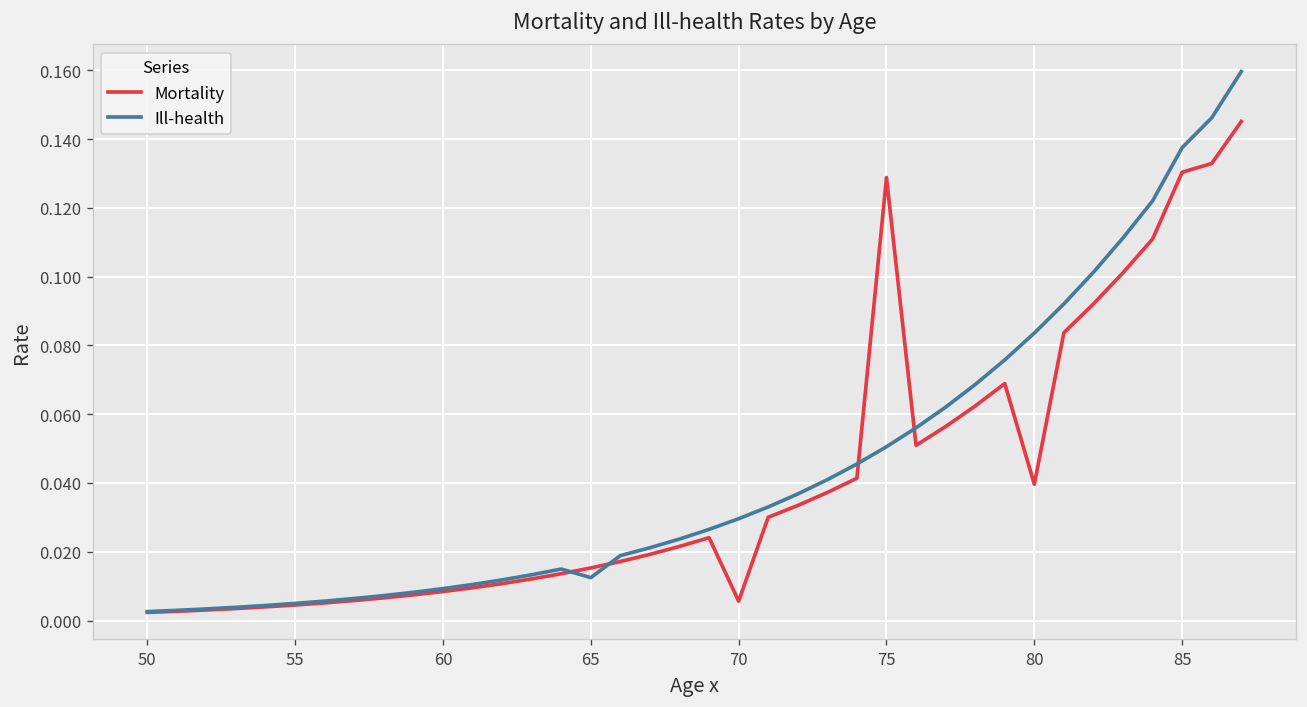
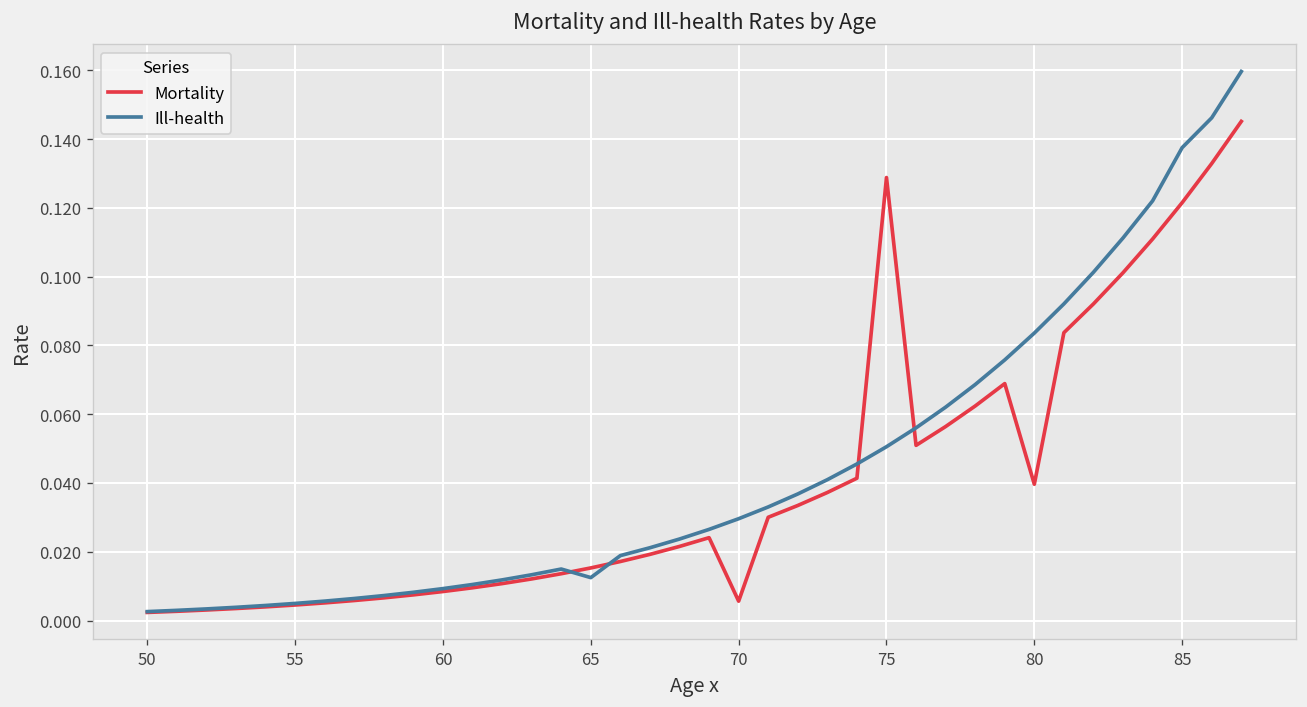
  {
    "Mortality": {
      "65": 0.015,
      "70": 0.006,
      "75": 0.129,
      "80": 0.040,
-     "85": 0.130
+     "85": 0.122
    },
    "Ill-health": {
      "65": 0.012,
      "70": 0.030,
      "75": 0.051,
      "80": 0.084,
      "85": 0.138
    }
  }
